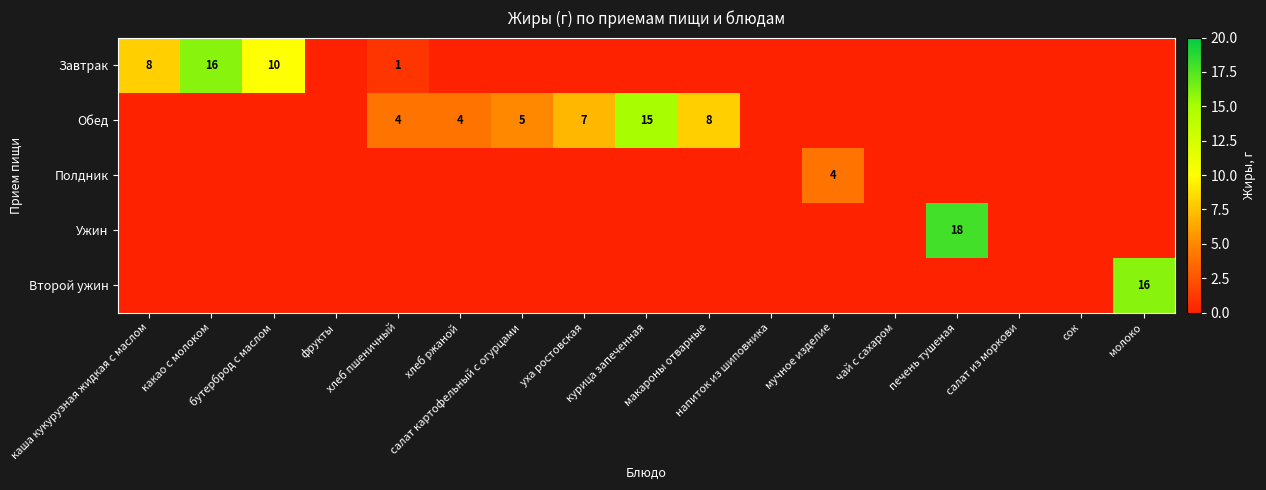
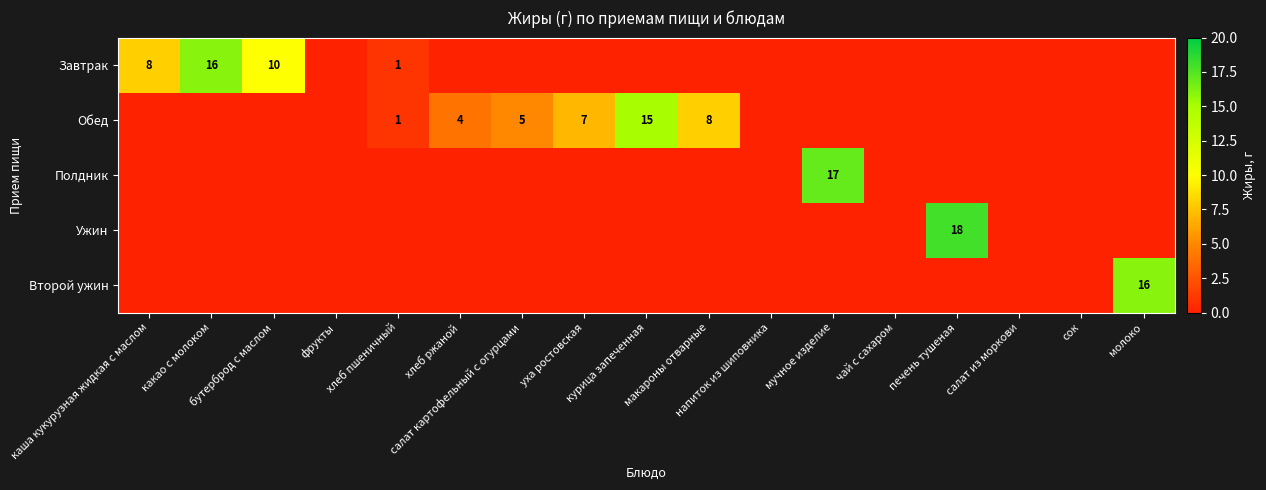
  {
    "Завтрак": {
      "каша кукурузная жидкая с маслом": 8,
      "какао с молоком": 16,
      "бутерброд с маслом": 10,
      "хлеб пшеничный": 1
    },
    "Обед": {
-     "хлеб пшеничный": 4,
+     "хлеб пшеничный": 1,
      "хлеб ржаной": 4,
      "салат картофельный с огурцами": 5,
      "уха ростовская": 7,
      "курица запеченная": 15,
      "макароны отварные": 8
    },
    "Полдник": {
-     "мучное изделие": 4
+     "мучное изделие": 17
    },
    "Ужин": {
      "печень тушеная": 18
    },
    "Второй ужин": {
      "молоко": 16
    }
  }
